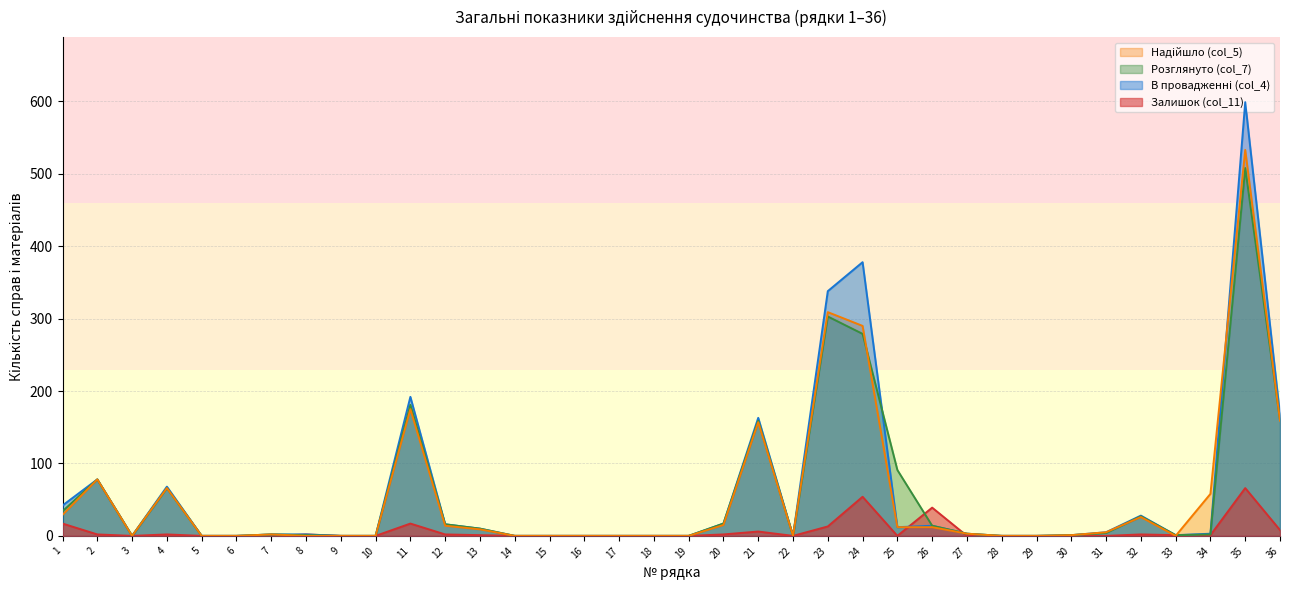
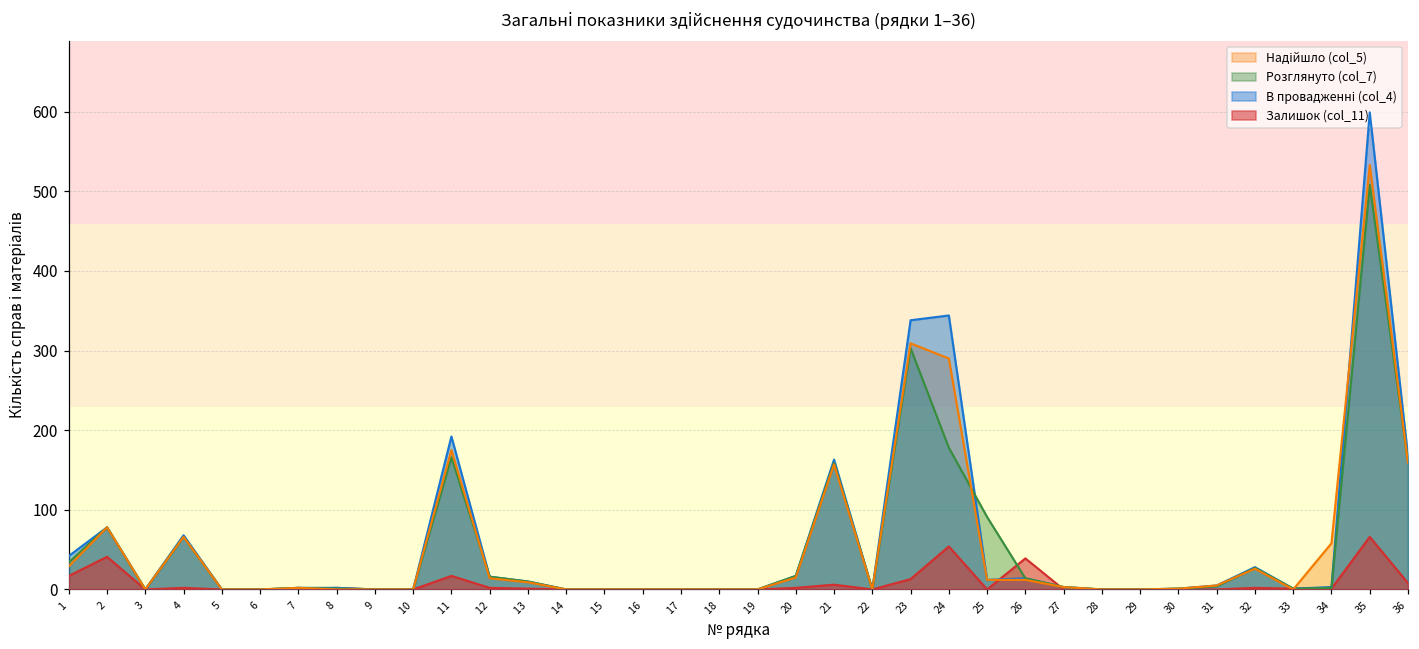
  {
    "Залишок (col_11)": {
      "1": 20,
-     "2": 0,
+     "2": 40,
      "4": 0,
      "11": 20,
      "12": 0,
      "13": 0,
      "20": 0,
      "21": 10,
      "23": 10,
      "24": 50,
      "25": 0,
      "26": 40,
      "31": 0,
      "32": 0,
      "35": 70,
      "36": 10
    },
    "Надійшло (col_5)": {
      "1": 30,
      "11": 180,
      "23": 310,
      "24": 290,
      "34": 60,
      "35": 530
    },
    "Розглянуто (col_7)": {
      "1": 30,
-     "11": 180,
+     "11": 170,
      "23": 300,
-     "24": 280,
+     "24": 180,
      "25": 90,
      "35": 510
    },
    "В провадженні (col_4)": {
      "1": 40,
      "11": 190,
      "21": 160,
      "23": 340,
-     "24": 380,
+     "24": 340,
      "36": 170
    }
  }
